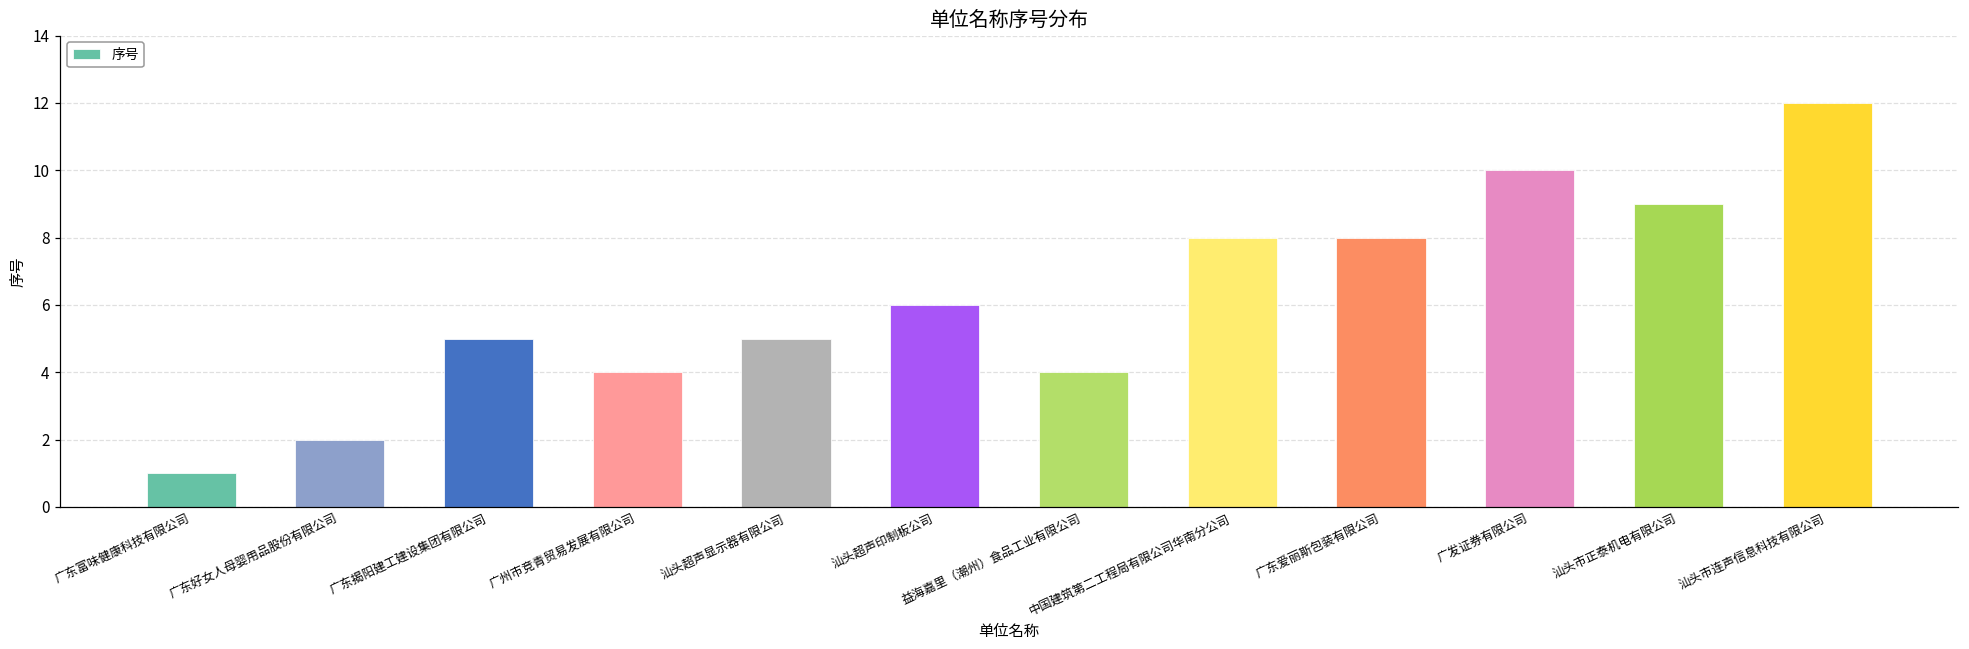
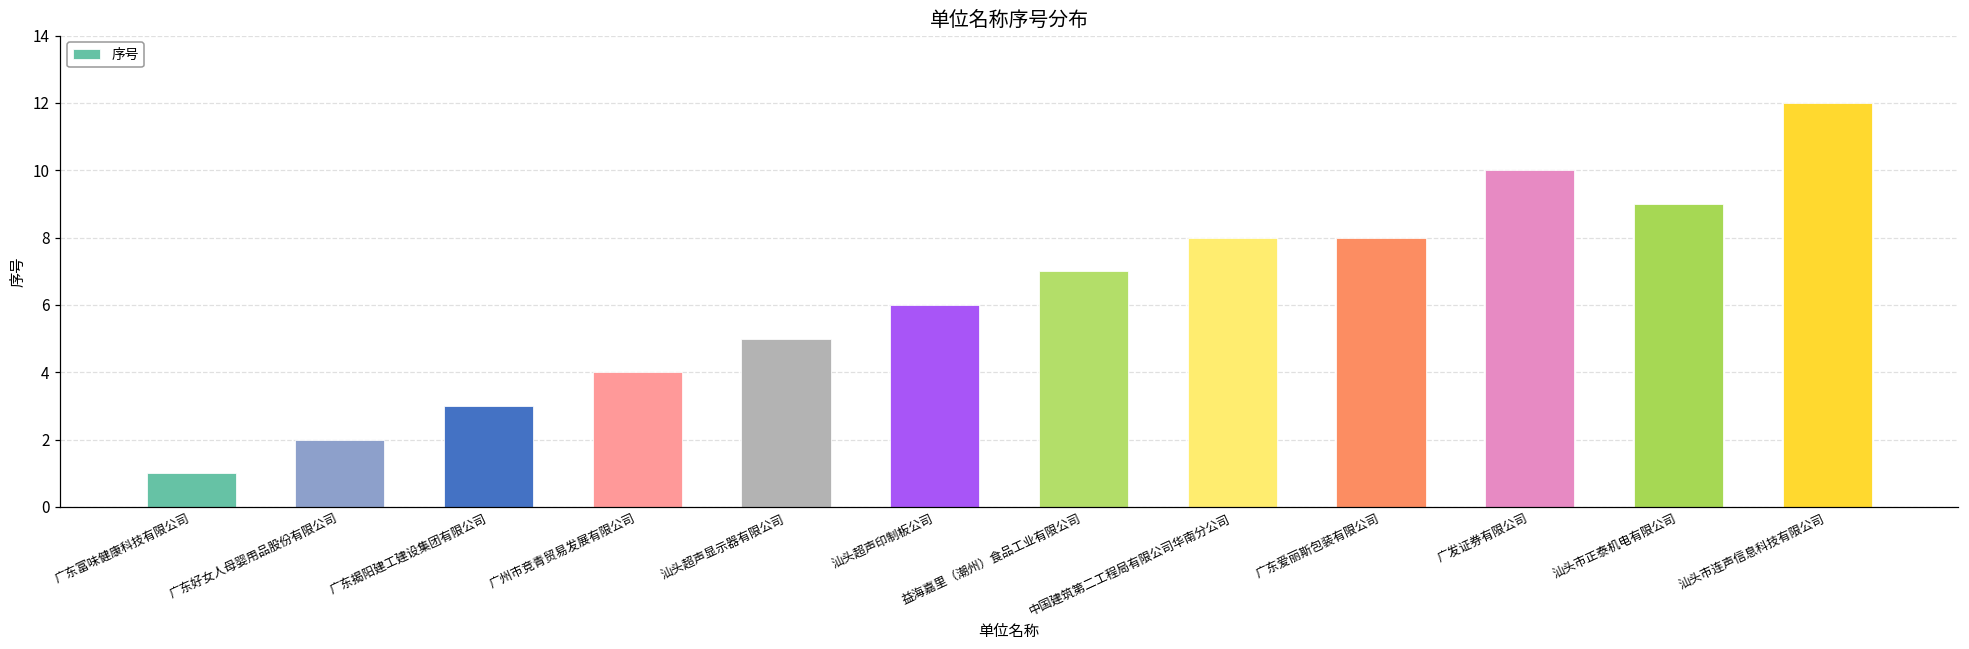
  {
    "广东富味健康科技有限公司": 1,
    "广东好女人母婴用品股份有限公司": 2,
-   "广东揭阳建工建设集团有限公司": 5,
+   "广东揭阳建工建设集团有限公司": 3,
    "广州市竞青贸易发展有限公司": 4,
    "汕头超声显示器有限公司": 5,
    "汕头超声印制板公司": 6,
-   "益海嘉里（潮州）食品工业有限公司": 4,
+   "益海嘉里（潮州）食品工业有限公司": 7,
    "中国建筑第二工程局有限公司华南分公司": 8,
    "广东爱丽斯包装有限公司": 8,
    "广发证券有限公司": 10,
    "汕头市正泰机电有限公司": 9,
    "汕头市连声信息科技有限公司": 12
  }
